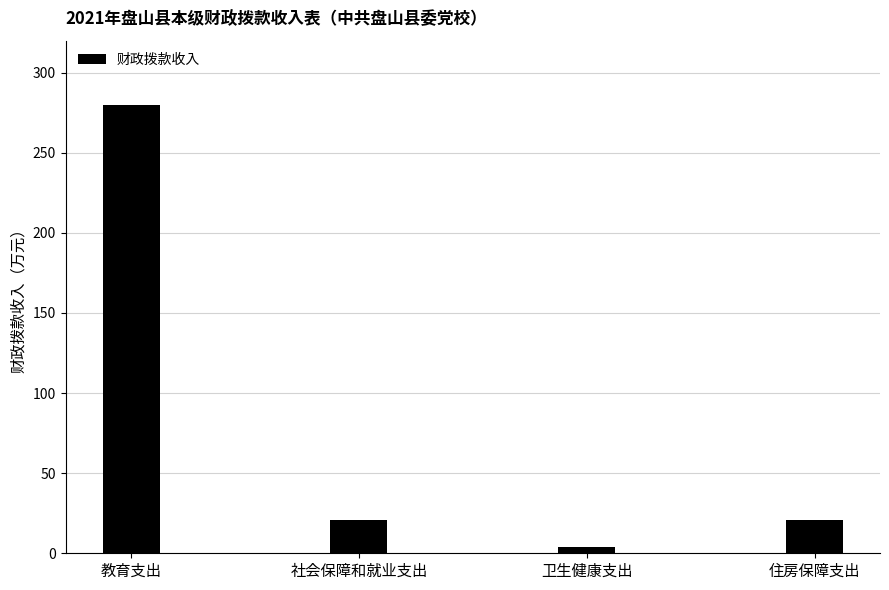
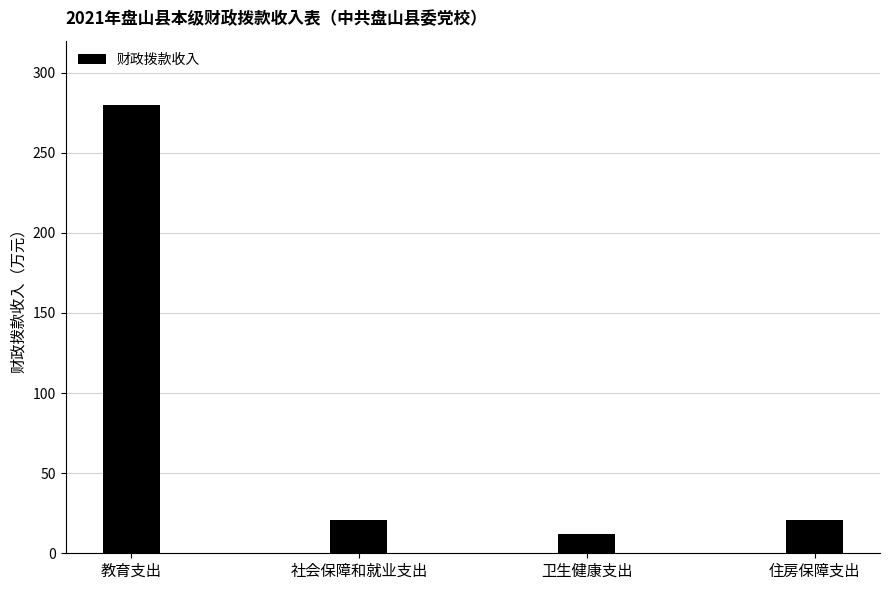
  {
    "教育支出": 280,
    "社会保障和就业支出": 21,
-   "卫生健康支出": 4,
+   "卫生健康支出": 12,
    "住房保障支出": 21
  }
